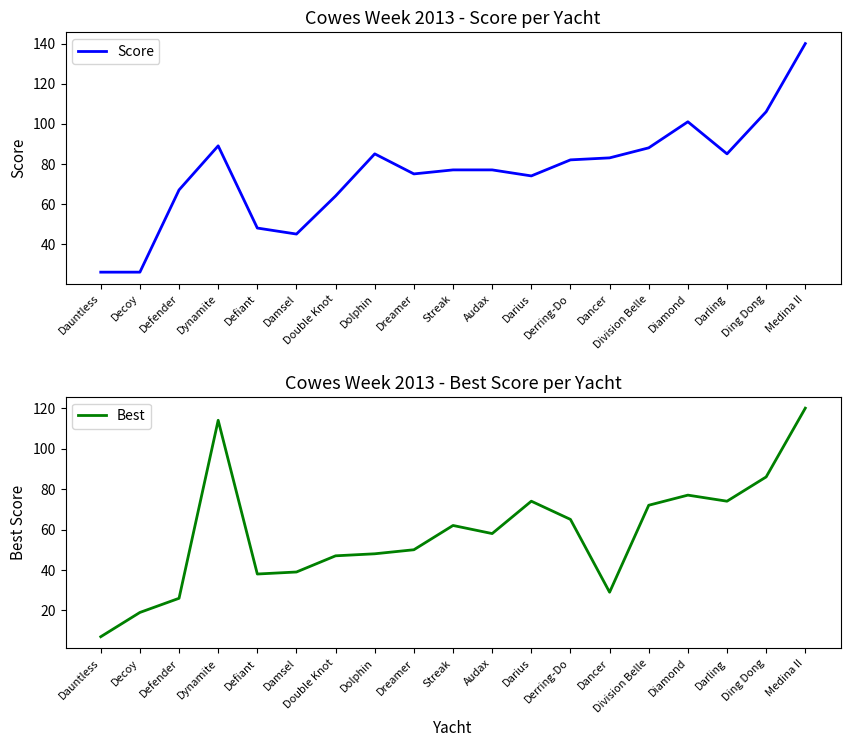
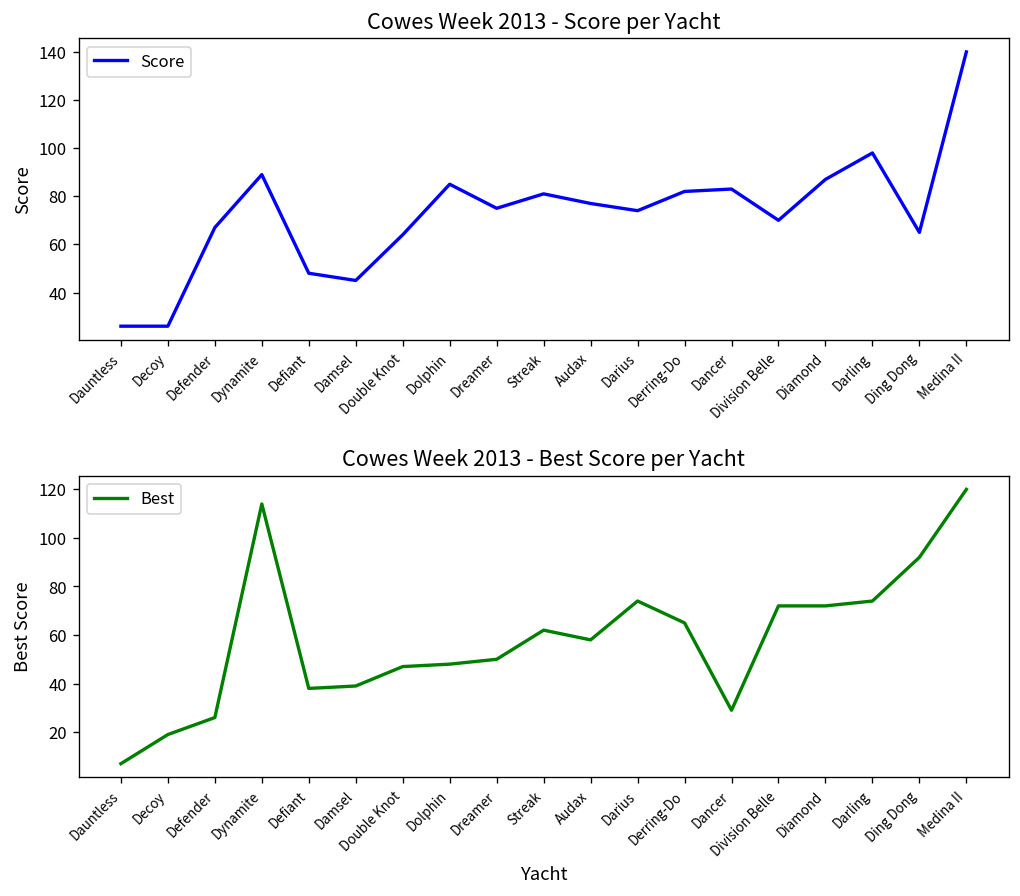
  {
    "Cowes Week 2013 - Score per Yacht": {
      "Dauntless": 26,
      "Decoy": 26,
      "Defender": 67,
      "Dynamite": 89,
      "Defiant": 48,
      "Damsel": 45,
      "Double Knot": 64,
      "Dolphin": 85,
      "Dreamer": 75,
-     "Streak": 77,
+     "Streak": 81,
      "Audax": 77,
      "Darius": 74,
      "Derring-Do": 82,
      "Dancer": 83,
-     "Division Belle": 88,
-     "Diamond": 101,
-     "Darling": 85,
-     "Ding Dong": 106,
+     "Division Belle": 70,
+     "Diamond": 87,
+     "Darling": 98,
+     "Ding Dong": 65,
      "Medina II": 140
    },
    "Cowes Week 2013 - Best Score per Yacht": {
      "Dauntless": 7,
      "Decoy": 19,
      "Defender": 26,
      "Dynamite": 114,
      "Defiant": 38,
      "Damsel": 39,
      "Double Knot": 47,
      "Dolphin": 48,
      "Dreamer": 50,
      "Streak": 62,
      "Audax": 58,
      "Darius": 74,
      "Derring-Do": 65,
      "Dancer": 29,
      "Division Belle": 72,
-     "Diamond": 77,
+     "Diamond": 72,
      "Darling": 74,
-     "Ding Dong": 86,
+     "Ding Dong": 92,
      "Medina II": 120
    }
  }
